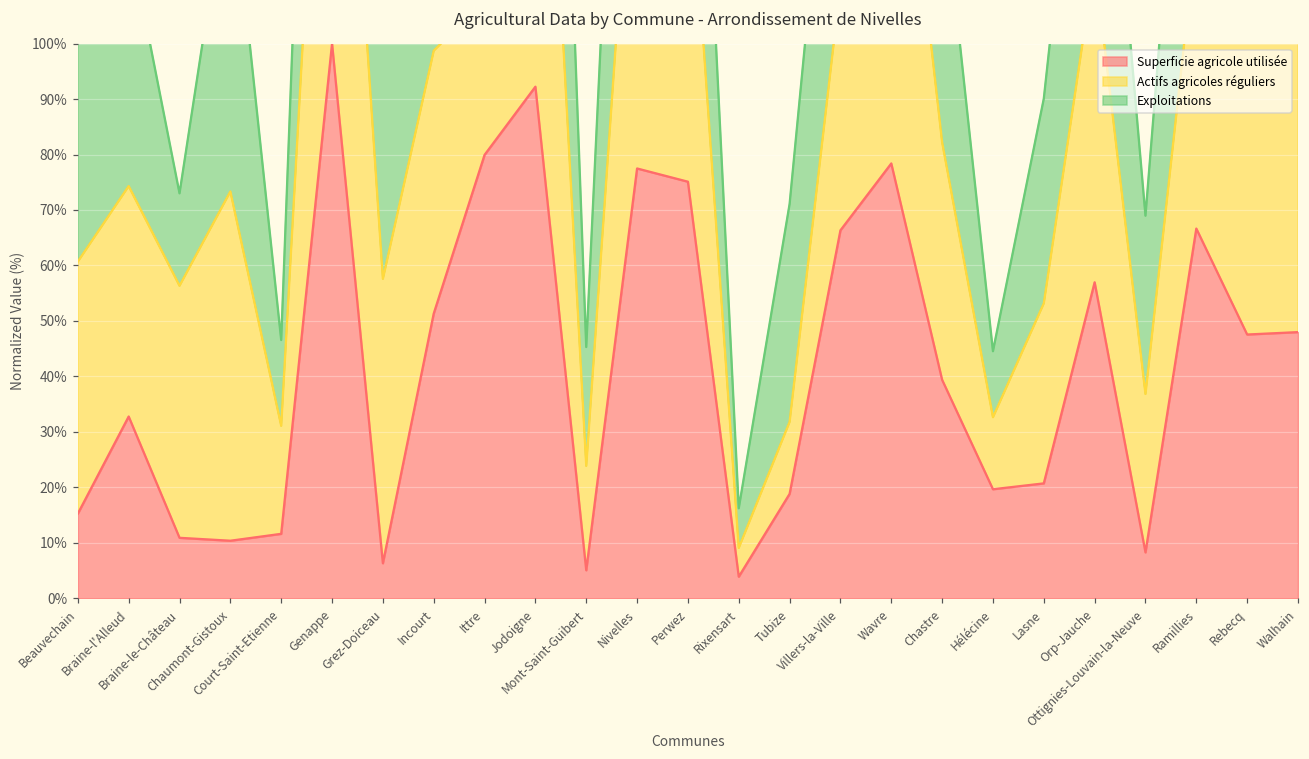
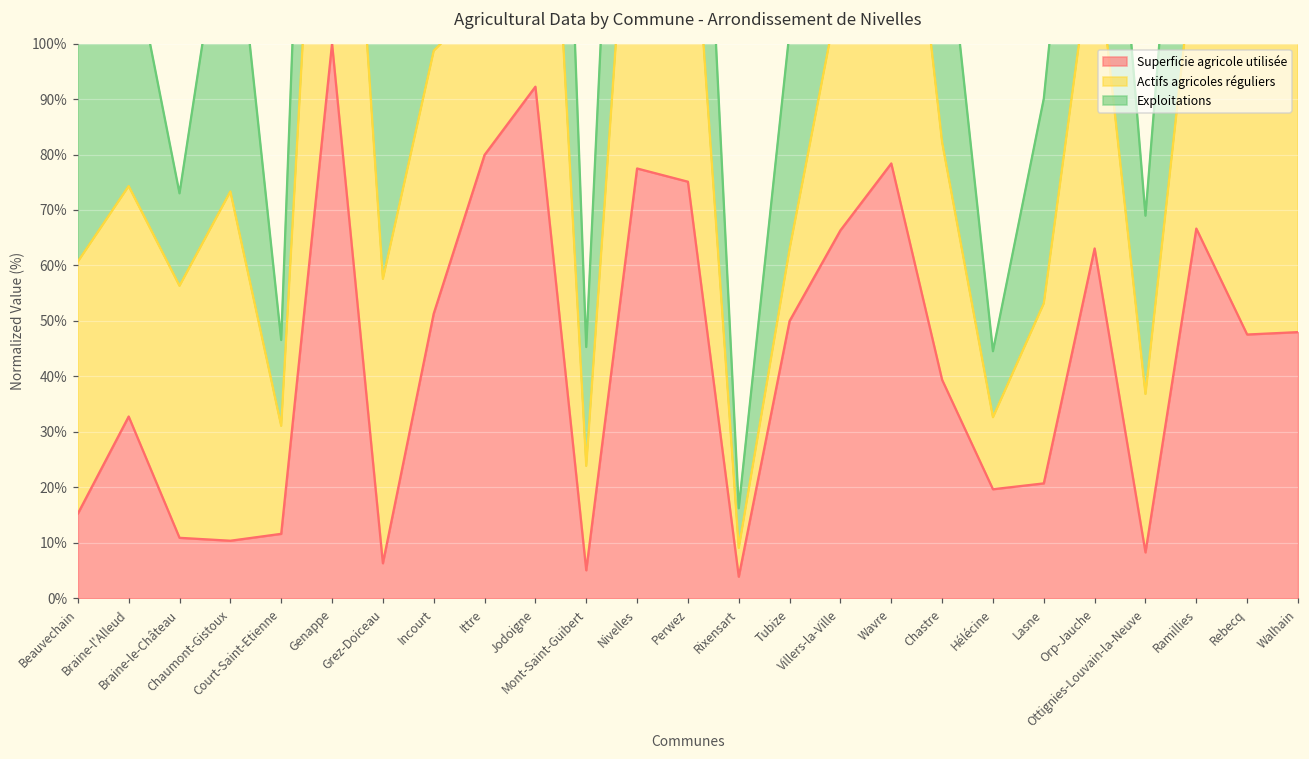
  {
    "Superficie agricole utilisée": {
      "Beauvechain": "15%",
      "Braine-l'Alleud": "33%",
      "Braine-le-Château": "11%",
      "Chaumont-Gistoux": "10%",
      "Court-Saint-Etienne": "12%",
      "Genappe": "100%",
      "Grez-Doiceau": "6%",
      "Incourt": "51%",
      "Ittre": "80%",
      "Jodoigne": "92%",
      "Mont-Saint-Guibert": "5%",
      "Nivelles": "77%",
      "Perwez": "75%",
      "Rixensart": "4%",
-     "Tubize": "19%",
+     "Tubize": "50%",
      "Villers-la-Ville": "66%",
      "Wavre": "78%",
      "Chastre": "39%",
      "Hélécine": "20%",
      "Lasne": "21%",
-     "Orp-Jauche": "57%",
+     "Orp-Jauche": "63%",
      "Ottignies-Louvain-la-Neuve": "8%",
      "Ramillies": "67%",
      "Rebecq": "48%",
      "Walhain": "48%"
    },
    "Actifs agricoles réguliers": {
      "Beauvechain": "45%",
      "Braine-l'Alleud": "42%",
      "Braine-le-Château": "45%",
      "Chaumont-Gistoux": "63%",
      "Court-Saint-Etienne": "19%",
      "Grez-Doiceau": "51%",
      "Incourt": "47%",
      "Mont-Saint-Guibert": "19%",
      "Rixensart": "5%",
      "Tubize": "13%",
      "Chastre": "43%",
      "Hélécine": "13%",
      "Lasne": "32%",
      "Ottignies-Louvain-la-Neuve": "29%"
    },
    "Exploitations": {
      "Braine-le-Château": "17%",
      "Court-Saint-Etienne": "15%",
      "Mont-Saint-Guibert": "21%",
      "Rixensart": "7%",
      "Hélécine": "12%",
      "Lasne": "37%",
      "Ottignies-Louvain-la-Neuve": "32%"
    }
  }
